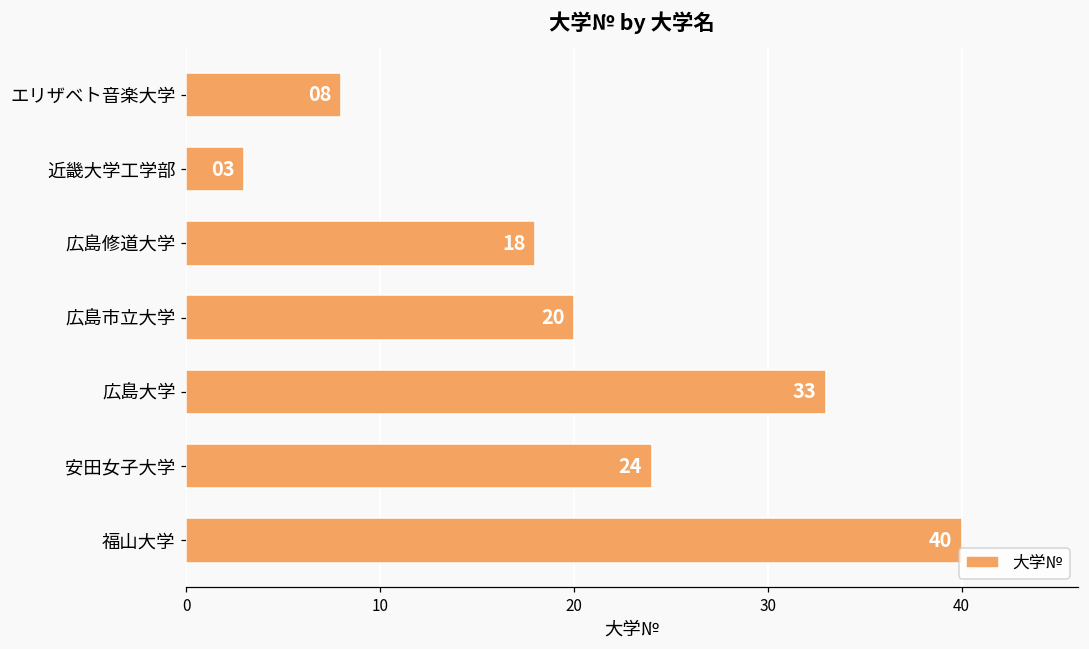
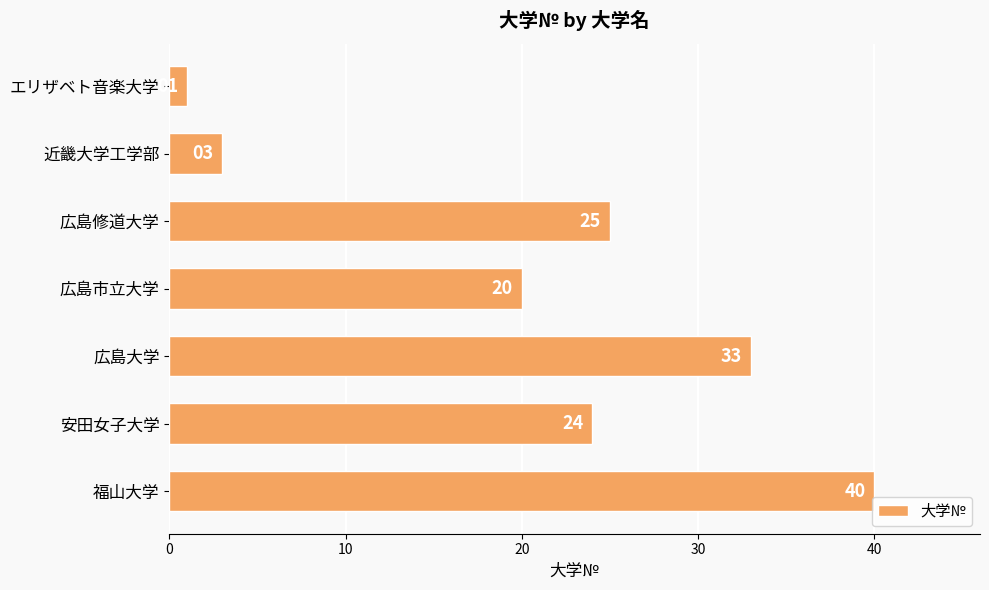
  {
-   "エリザベト音楽大学": "8",
+   "エリザベト音楽大学": "1",
    "近畿大学工学部": "03",
-   "広島修道大学": "18",
+   "広島修道大学": "25",
    "広島市立大学": "20",
    "広島大学": "33",
    "安田女子大学": "24",
    "福山大学": "40"
  }
